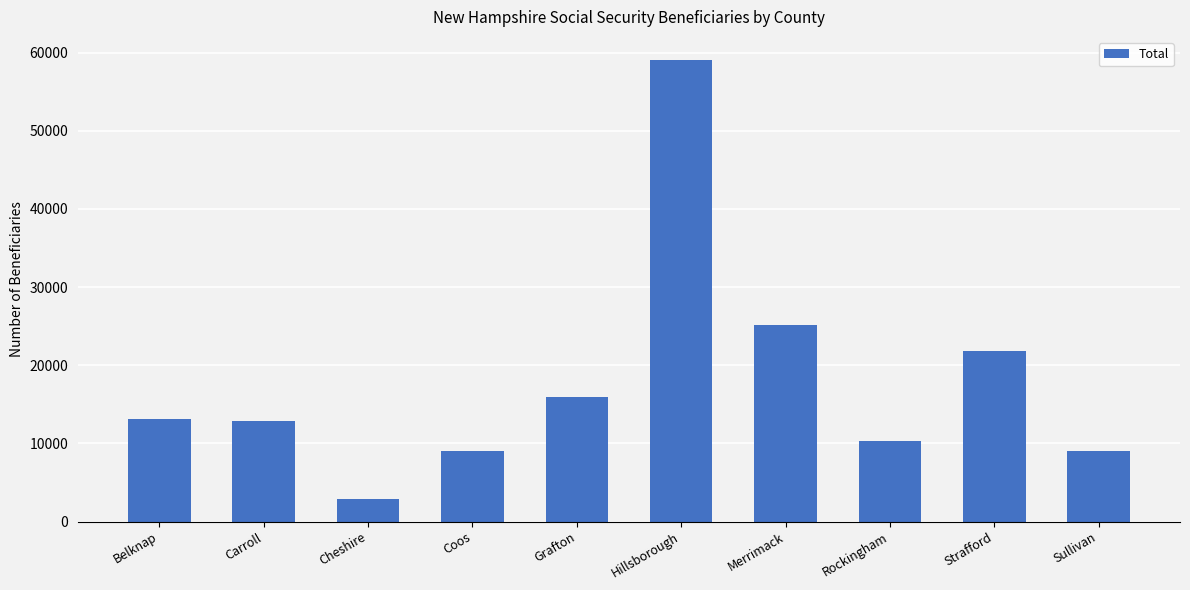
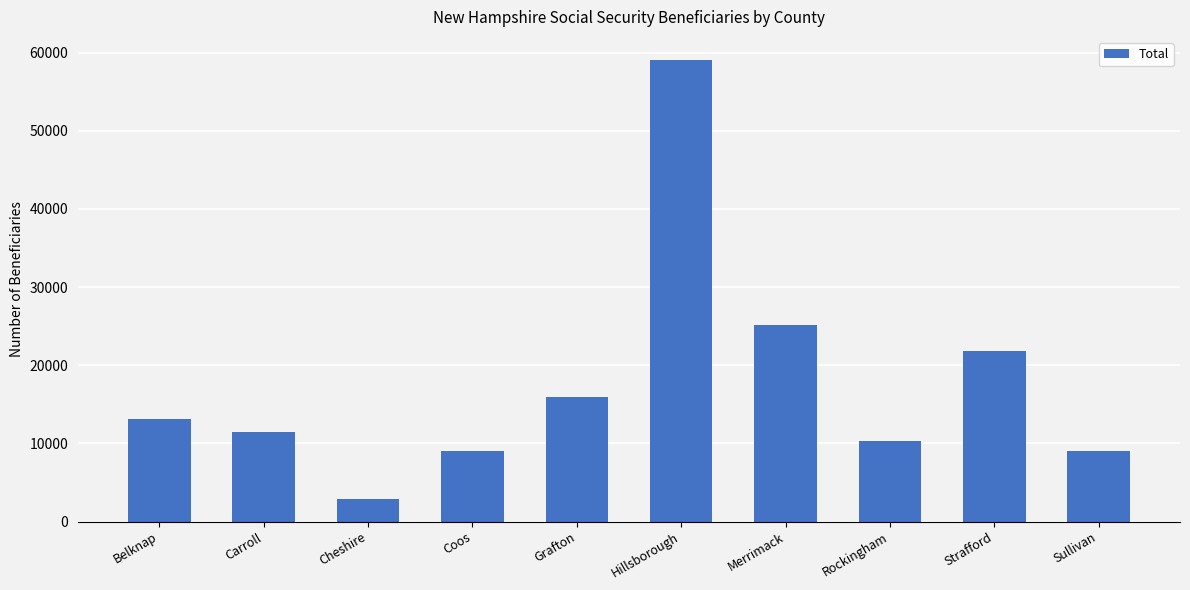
  {
    "Belknap": 13000,
-   "Carroll": 13000,
+   "Carroll": 11000,
    "Cheshire": 3000,
    "Coos": 9000,
    "Grafton": 16000,
    "Hillsborough": 59000,
    "Merrimack": 25000,
    "Rockingham": 10000,
    "Strafford": 22000,
    "Sullivan": 9000
  }
